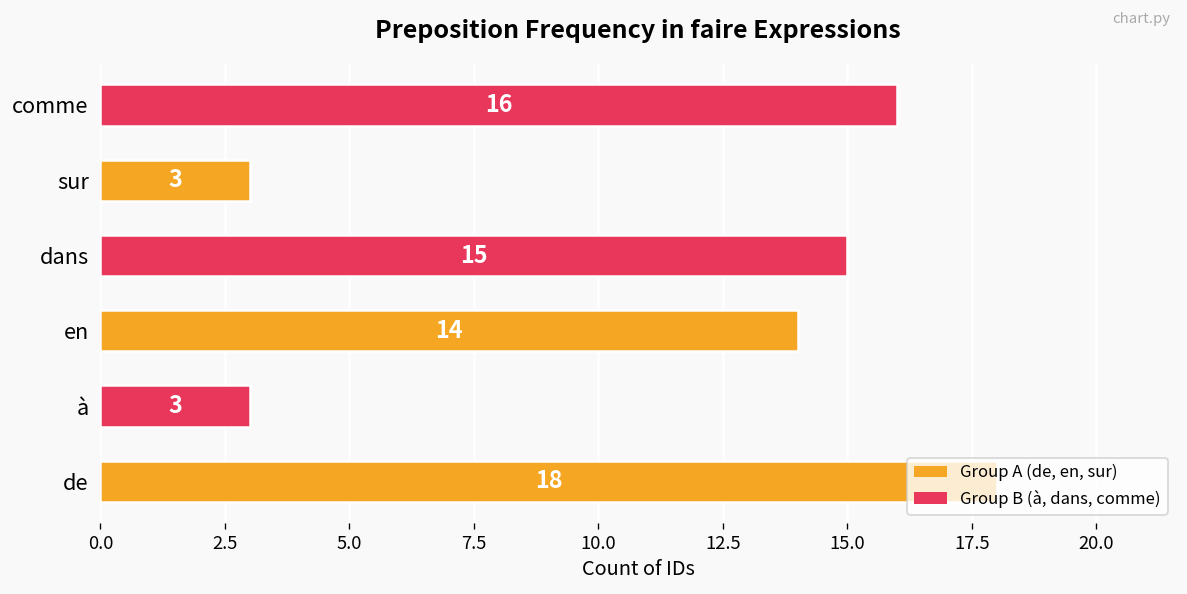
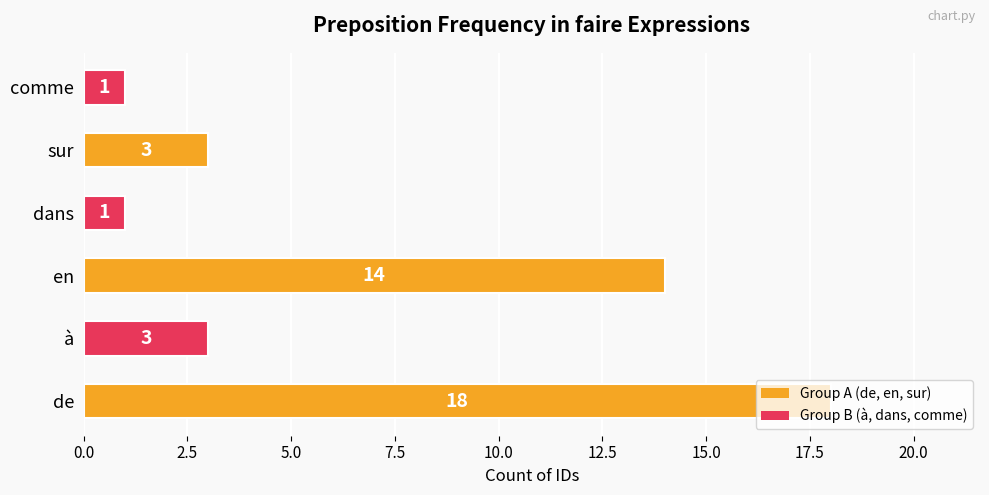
  {
-   "comme": 16,
+   "comme": 1,
    "sur": 3,
-   "dans": 15,
+   "dans": 1,
    "en": 14,
    "à": 3
  }
